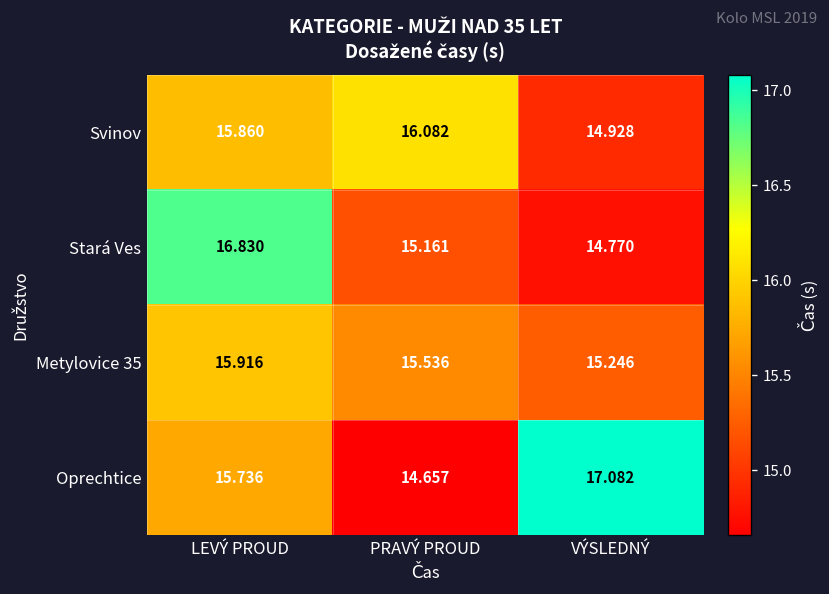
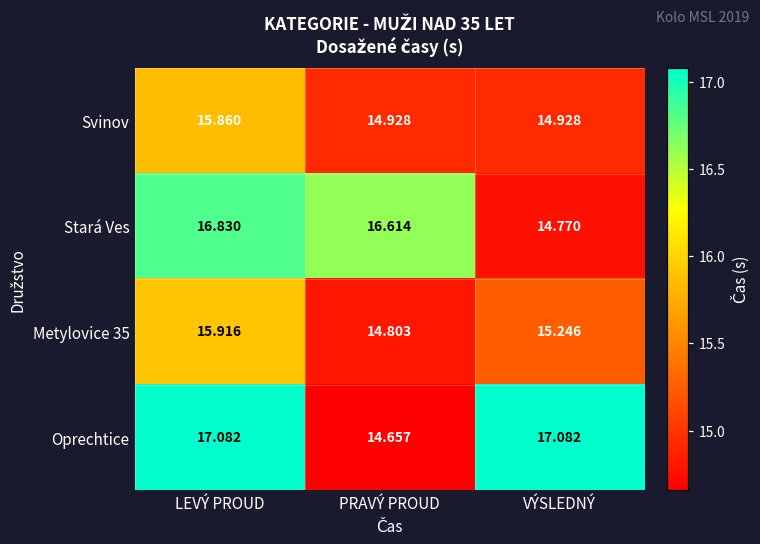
  {
    "Svinov": {
      "LEVÝ PROUD": 15.860,
-     "PRAVÝ PROUD": 16.082,
+     "PRAVÝ PROUD": 14.928,
      "VÝSLEDNÝ": 14.928
    },
    "Stará Ves": {
      "LEVÝ PROUD": 16.830,
-     "PRAVÝ PROUD": 15.161,
+     "PRAVÝ PROUD": 16.614,
      "VÝSLEDNÝ": 14.770
    },
    "Metylovice 35": {
      "LEVÝ PROUD": 15.916,
-     "PRAVÝ PROUD": 15.536,
+     "PRAVÝ PROUD": 14.803,
      "VÝSLEDNÝ": 15.246
    },
    "Oprechtice": {
-     "LEVÝ PROUD": 15.736,
+     "LEVÝ PROUD": 17.082,
      "PRAVÝ PROUD": 14.657,
      "VÝSLEDNÝ": 17.082
    }
  }
